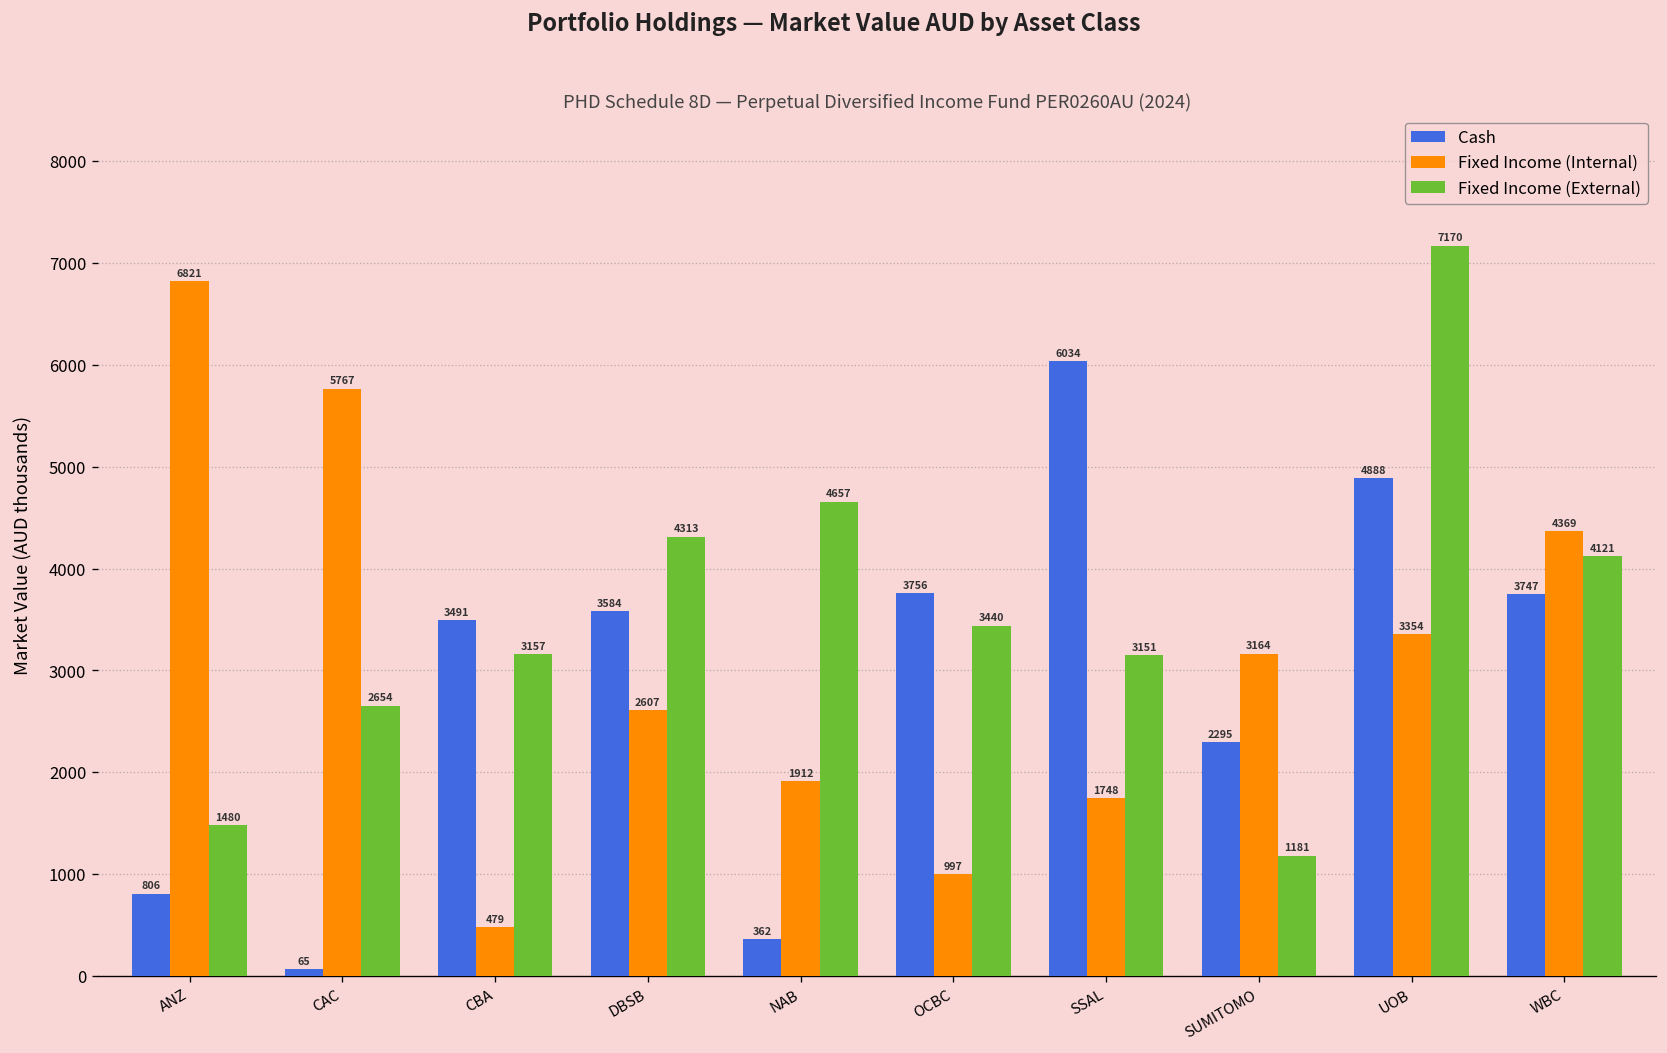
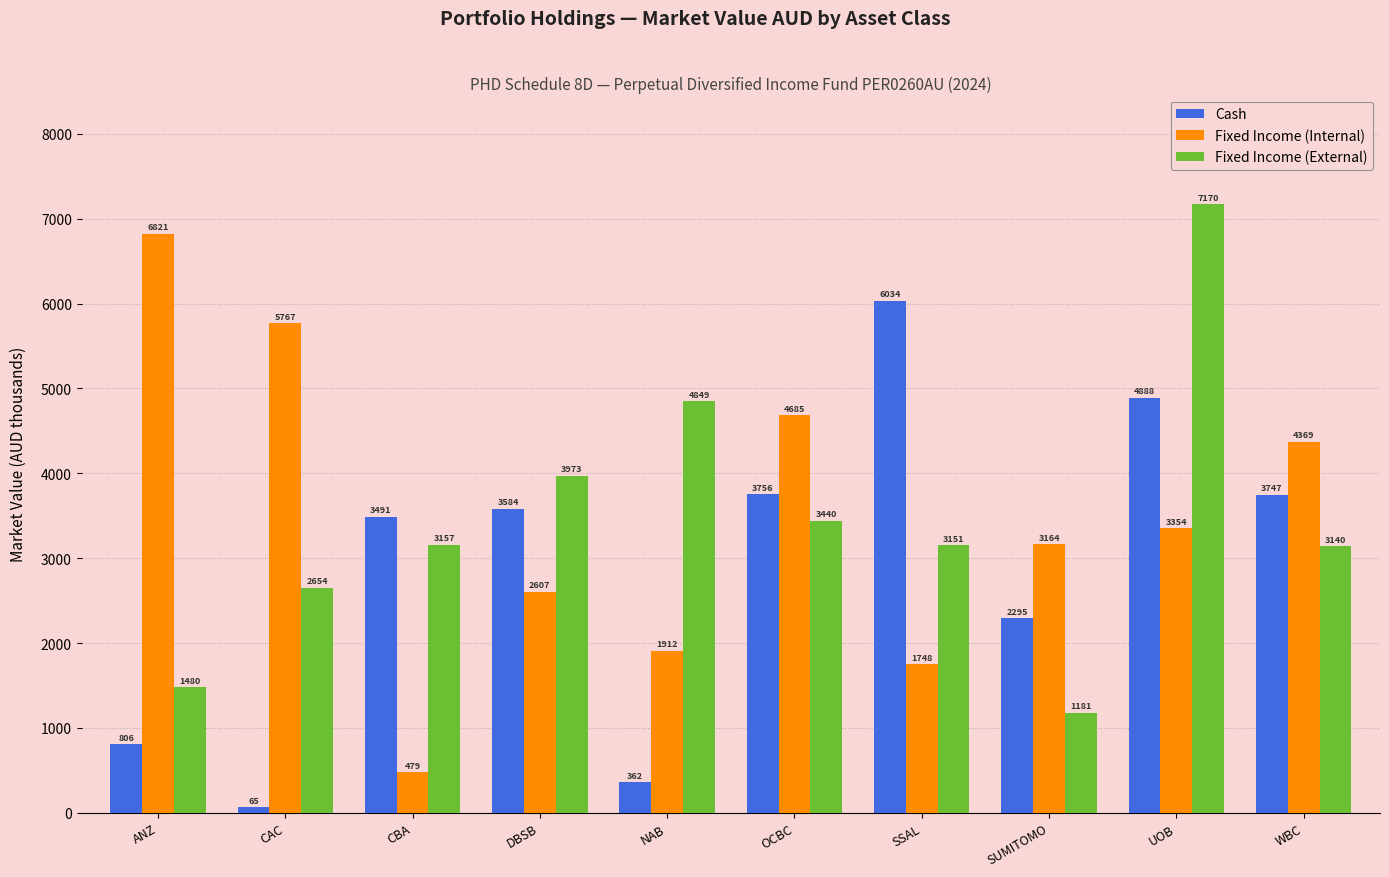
  {
    "Cash": {
      "ANZ": 806,
      "CAC": 65,
      "CBA": 3491,
      "DBSB": 3584,
      "NAB": 362,
      "OCBC": 3756,
      "SSAL": 6034,
      "SUMITOMO": 2295,
      "UOB": 4888,
      "WBC": 3747
    },
    "Fixed Income (Internal)": {
      "ANZ": 6821,
      "CAC": 5767,
      "CBA": 479,
      "DBSB": 2607,
      "NAB": 1912,
-     "OCBC": 997,
+     "OCBC": 4685,
      "SSAL": 1748,
      "SUMITOMO": 3164,
      "UOB": 3354,
      "WBC": 4369
    },
    "Fixed Income (External)": {
      "ANZ": 1480,
      "CAC": 2654,
      "CBA": 3157,
-     "DBSB": 4313,
-     "NAB": 4657,
+     "DBSB": 3973,
+     "NAB": 4849,
      "OCBC": 3440,
      "SSAL": 3151,
      "SUMITOMO": 1181,
      "UOB": 7170,
-     "WBC": 4121
+     "WBC": 3140
    }
  }
